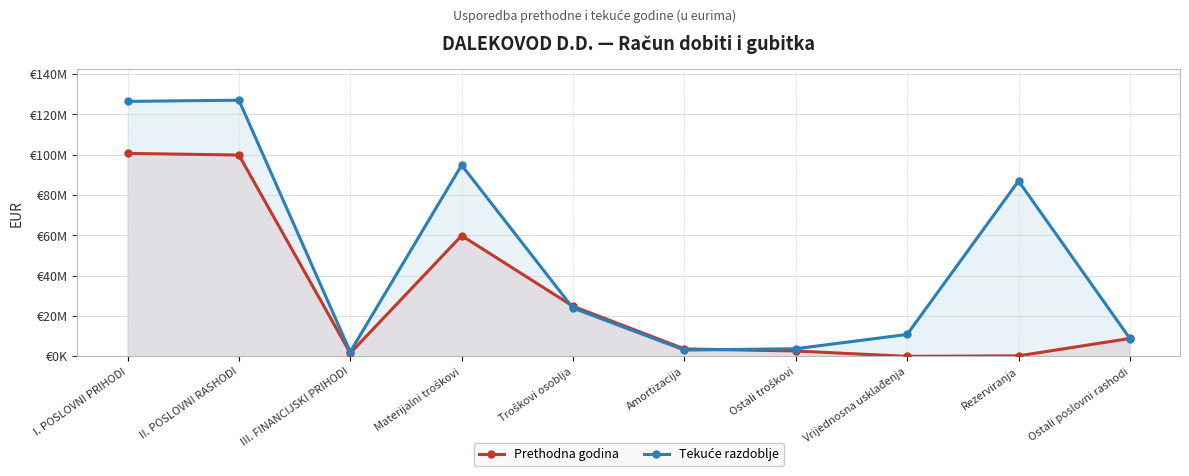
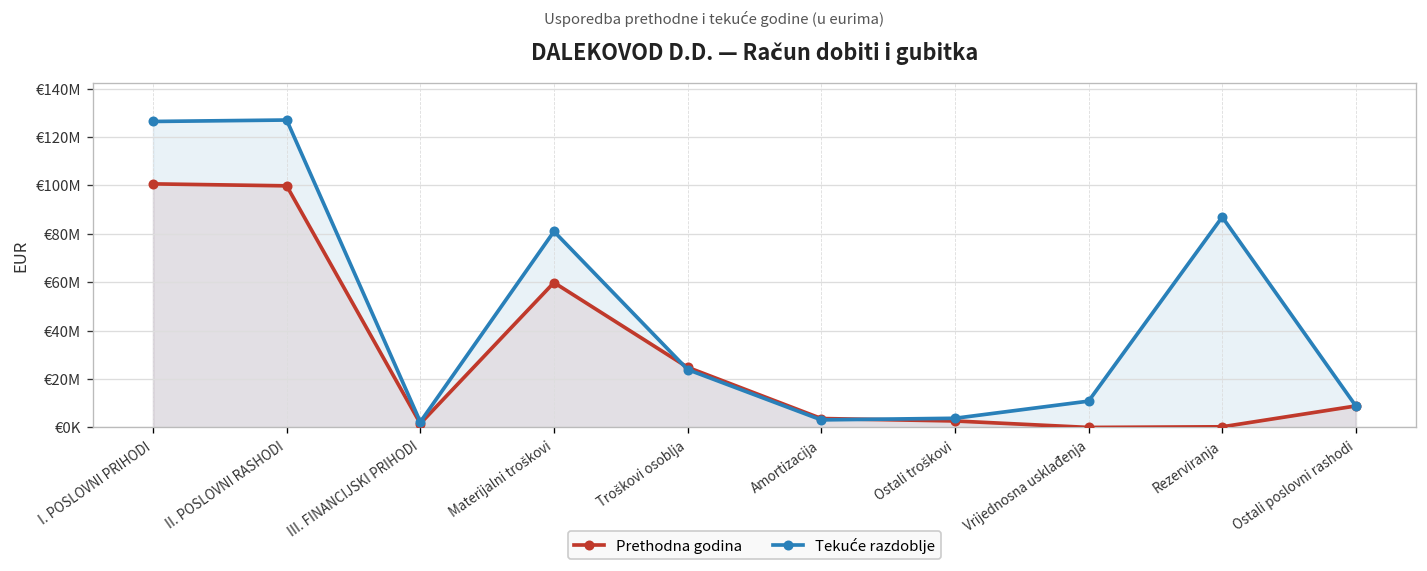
  {
    "Tekuće razdoblje": {
      "I. POSLOVNI PRIHODI": "€126000000",
      "II. POSLOVNI RASHODI": "€127000000",
-     "Materijalni troškovi": "€95000000",
+     "Materijalni troškovi": "€81000000",
      "Vrijednosna usklađenja": "€11000000",
      "Rezerviranja": "€87000000"
    }
  }
